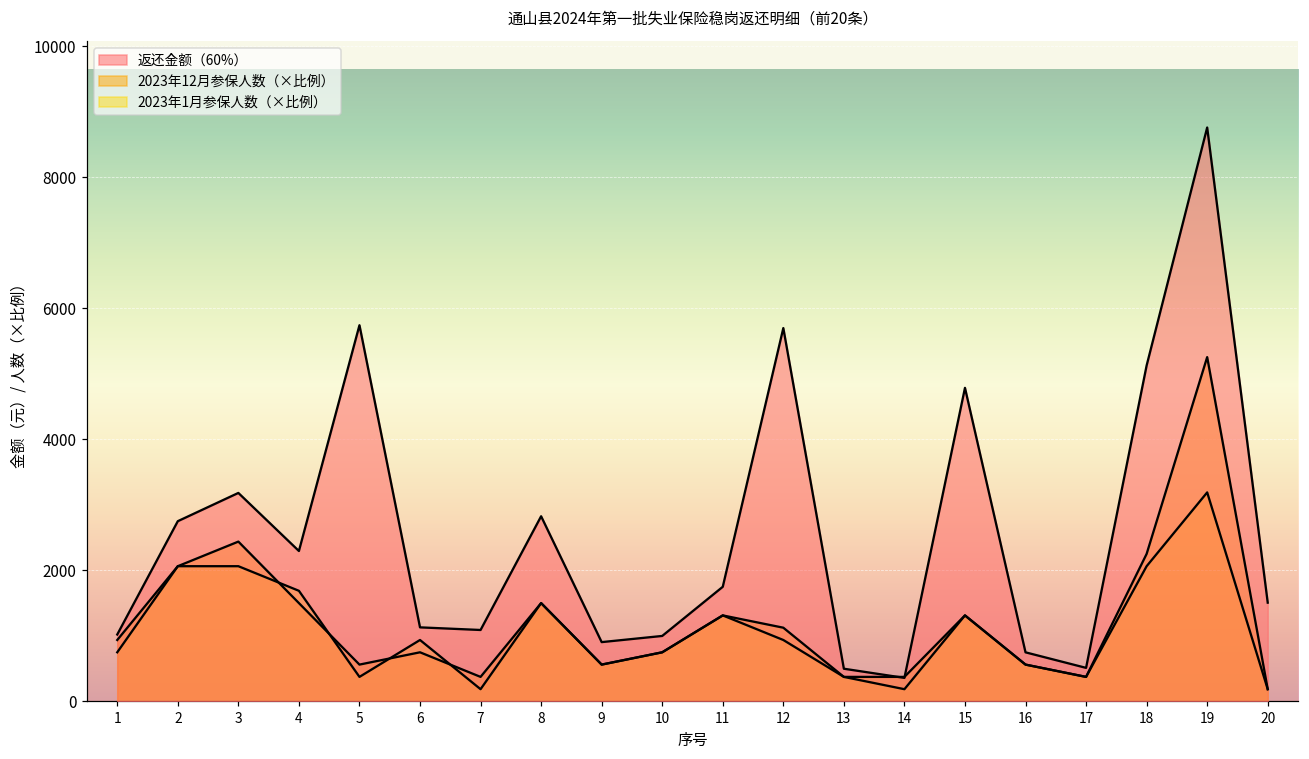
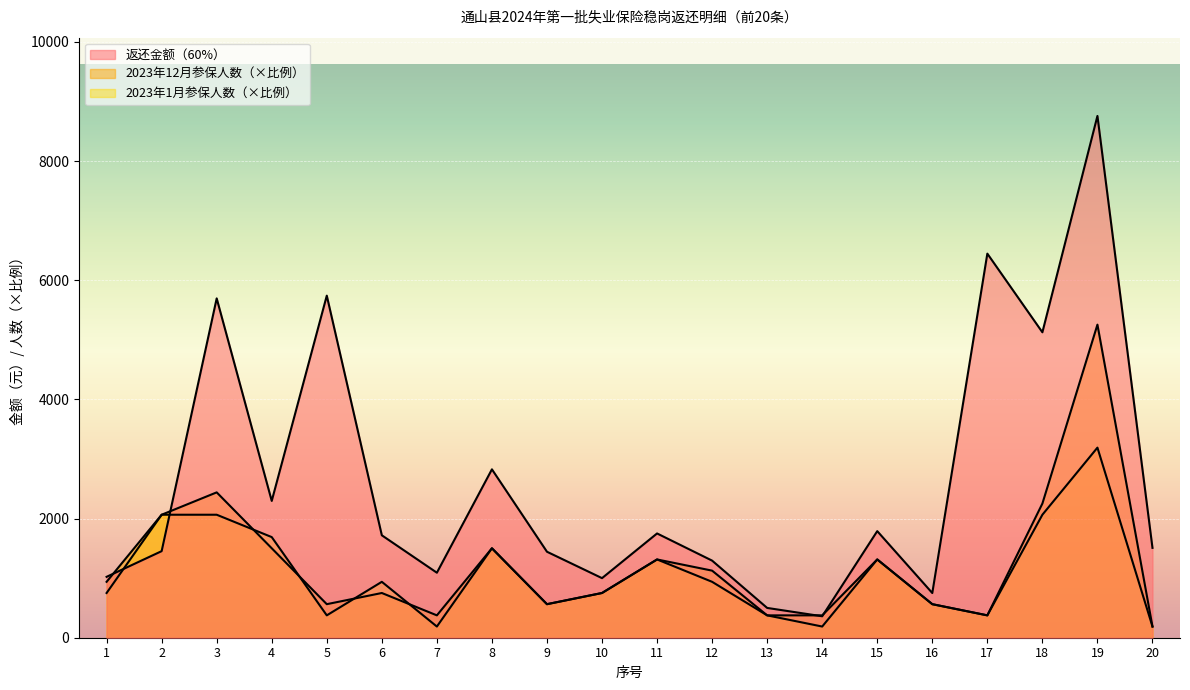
  {
    "返还金额（60%）": {
      "1": 1000,
-     "2": 2800,
-     "3": 3200,
+     "2": 1500,
+     "3": 5700,
      "4": 2300,
      "5": 5700,
-     "6": 1100,
+     "6": 1700,
      "7": 1100,
      "8": 2800,
-     "9": 900,
+     "9": 1400,
      "10": 1000,
      "11": 1800,
-     "12": 5700,
+     "12": 1300,
      "13": 500,
-     "15": 4800,
+     "15": 1800,
      "16": 800,
-     "17": 500,
+     "17": 6400,
      "18": 5100,
      "19": 8800,
      "20": 1500
    }
  }
